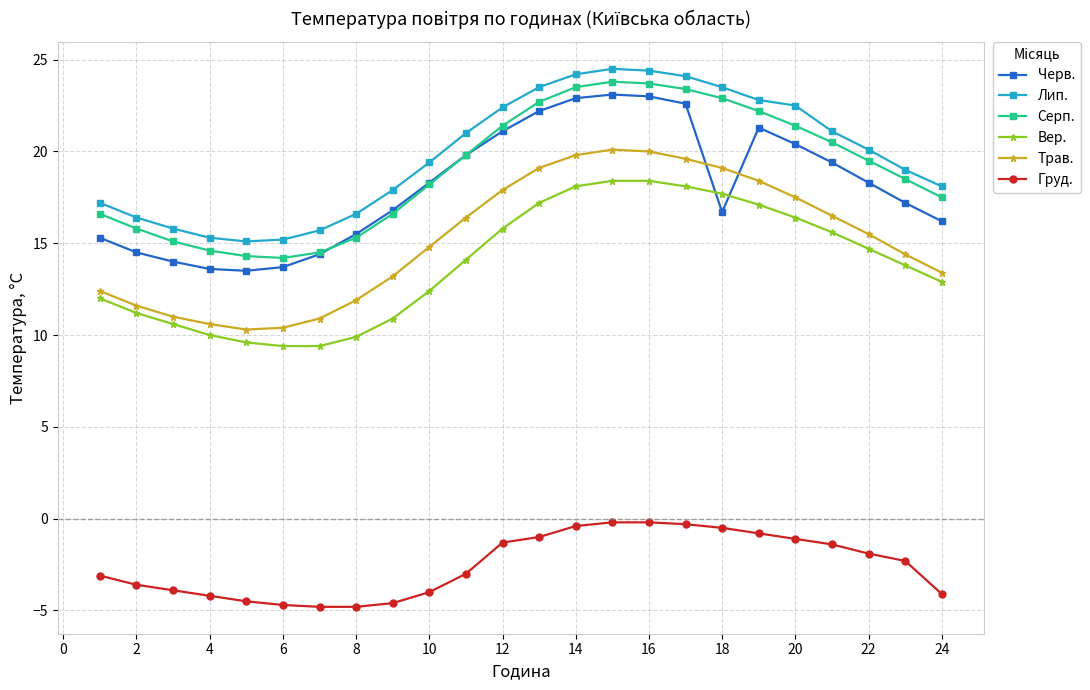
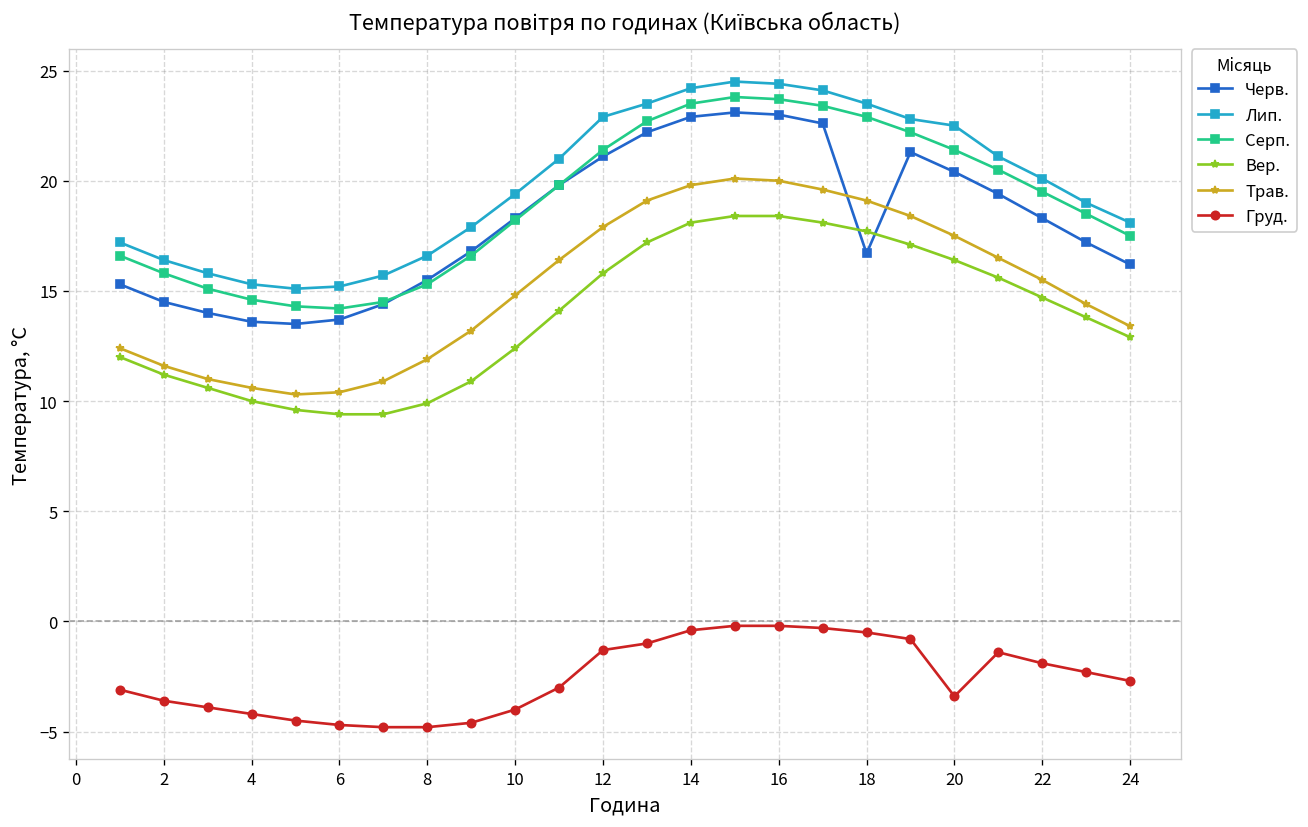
  {
    "Черв.": {
      "2": 14.5,
      "4": 13.6,
      "6": 13.7,
      "8": 15.5,
      "12": 21.1,
      "14": 22.9,
      "16": 23.0,
      "18": 16.7,
      "20": 20.4,
      "22": 18.3,
      "24": 16.2
    },
    "Лип.": {
      "2": 16.4,
      "4": 15.3,
      "6": 15.2,
      "8": 16.6,
      "10": 19.4,
-     "12": 22.4,
+     "12": 22.9,
      "14": 24.2,
      "16": 24.4,
      "18": 23.5,
      "20": 22.5,
      "22": 20.1,
      "24": 18.1
    },
    "Серп.": {
      "2": 15.8,
      "4": 14.6,
      "6": 14.2,
      "8": 15.3,
      "12": 21.4,
      "14": 23.5,
      "16": 23.7,
      "18": 22.9,
      "20": 21.4,
      "22": 19.5,
      "24": 17.5
    },
    "Вер.": {
      "2": 11.2,
      "4": 10.0,
      "6": 9.4,
      "8": 9.9,
      "10": 12.4,
      "12": 15.8,
      "14": 18.1,
      "16": 18.4,
      "18": 17.7,
      "20": 16.4,
      "22": 14.7,
      "24": 12.9
    },
    "Трав.": {
      "2": 11.6,
      "4": 10.6,
      "6": 10.4,
      "8": 11.9,
      "10": 14.8,
      "12": 17.9,
      "14": 19.8,
      "16": 20.0,
      "18": 19.1,
      "20": 17.5,
      "22": 15.5,
      "24": 13.4
    },
    "Груд.": {
      "2": -3.6,
      "4": -4.2,
      "6": -4.7,
      "8": -4.8,
      "10": -4.0,
      "12": -1.3,
      "14": -0.4,
      "16": -0.2,
      "18": -0.5,
-     "20": -1.1,
+     "20": -3.4,
      "22": -1.9,
-     "24": -4.1
+     "24": -2.7
    }
  }
